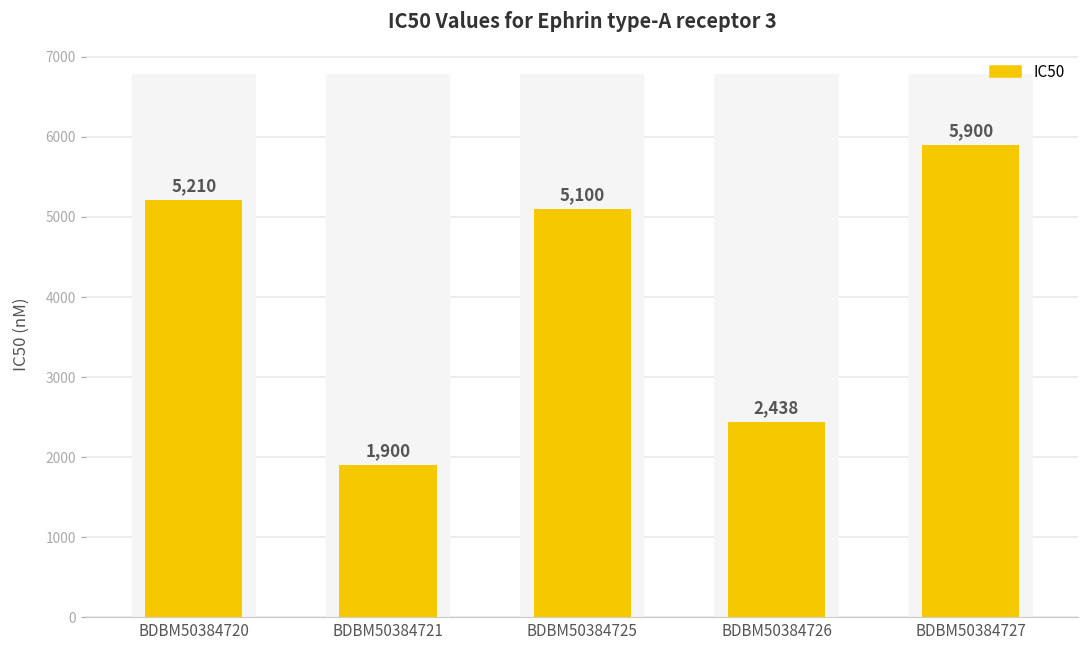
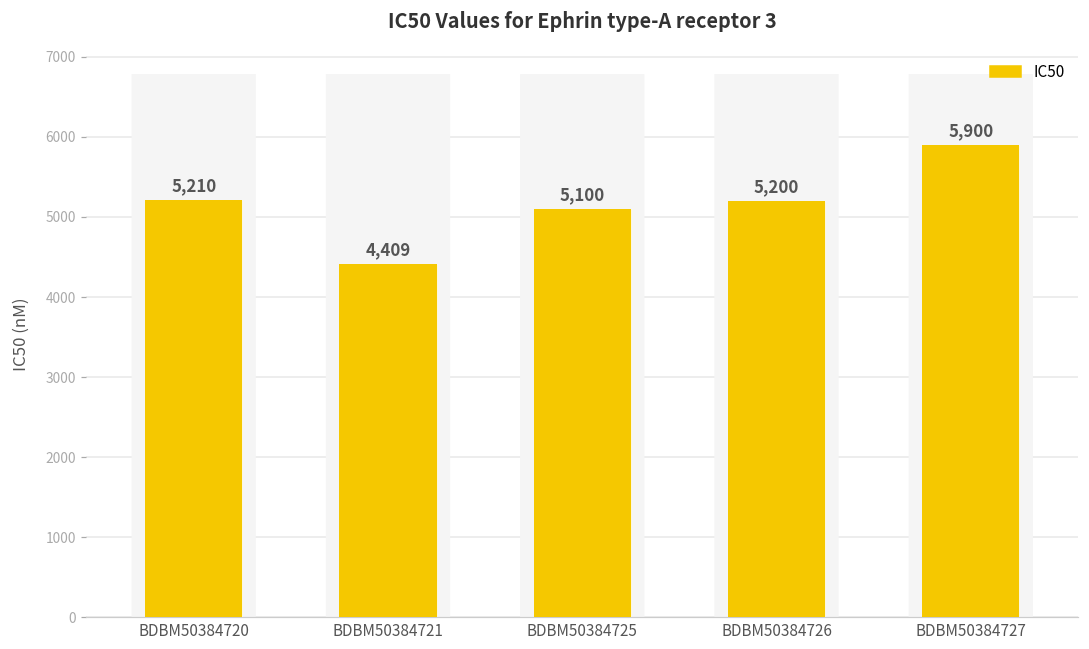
  {
    "BDBM50384720": "5,210",
-   "BDBM50384721": "1,900",
+   "BDBM50384721": "4,409",
    "BDBM50384725": "5,100",
-   "BDBM50384726": "2,438",
+   "BDBM50384726": "5,200",
    "BDBM50384727": "5,900"
  }
